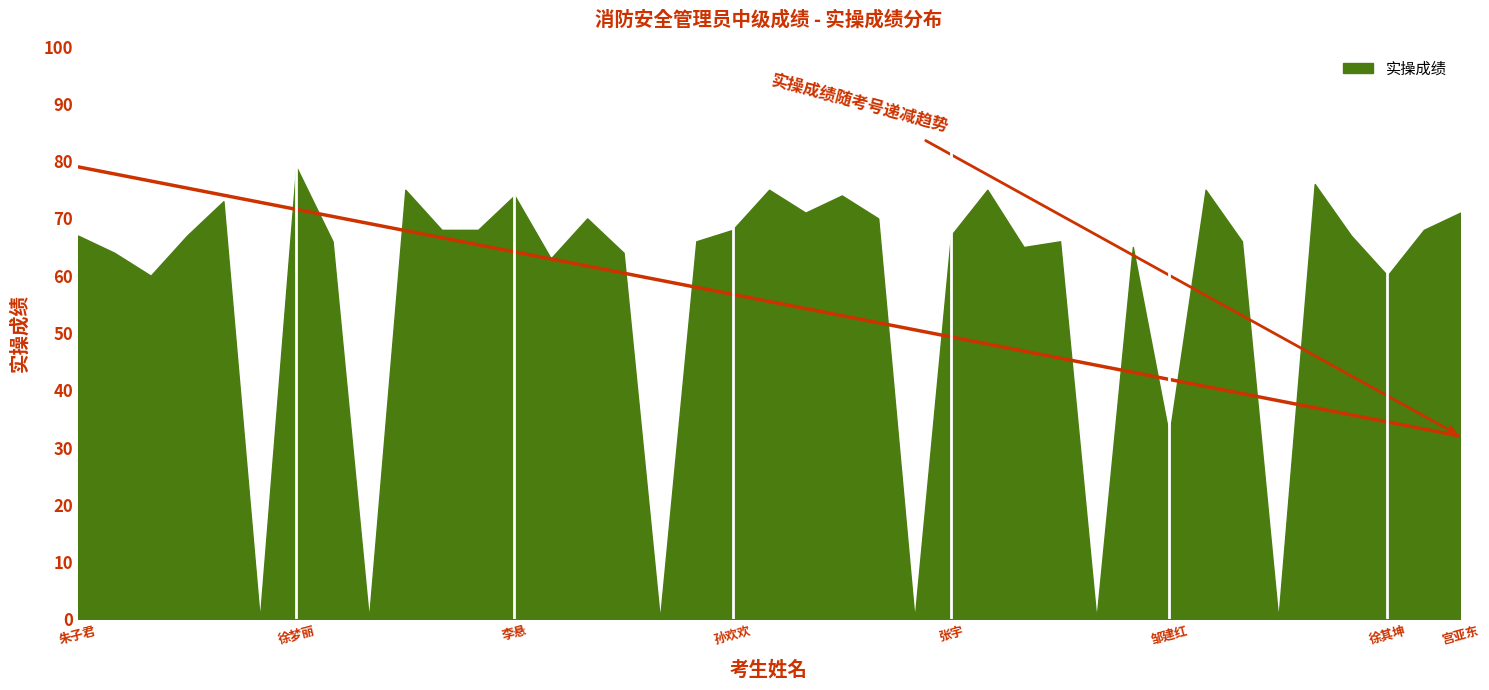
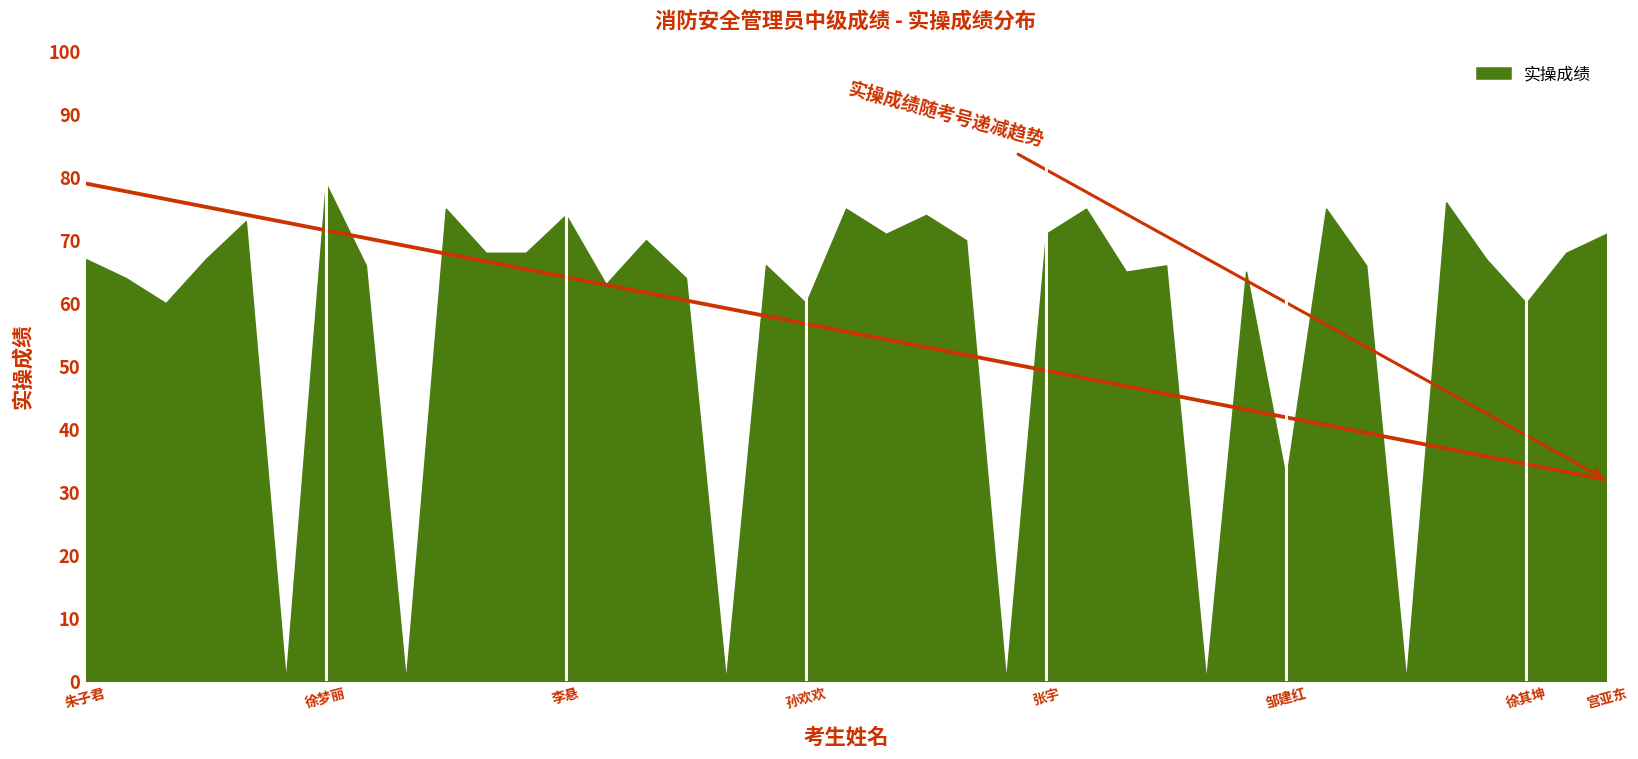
  {
    "实操成绩": {
      "朱子君": 67,
      "徐梦丽": 79,
      "李悬": 74,
-     "孙欢欢": 68,
-     "张宇": 67,
+     "孙欢欢": 60,
+     "张宇": 71,
      "邹建红": 32,
      "徐其坤": 60,
      "宫亚东": 71
    }
  }
